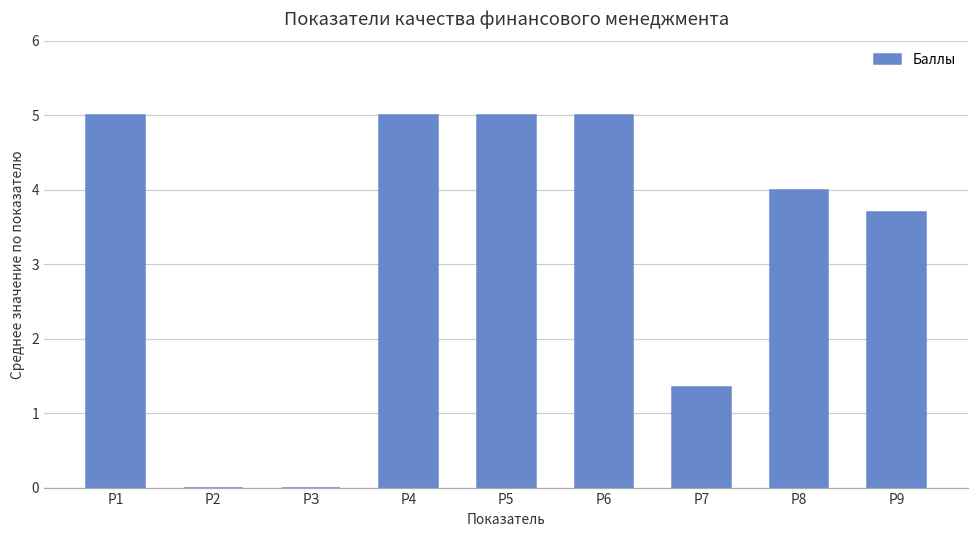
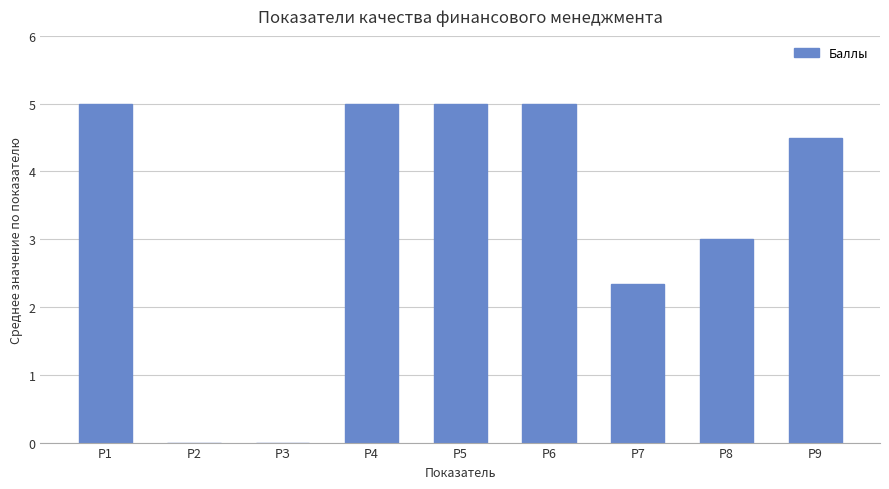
  {
    "Р1": 5.0,
    "Р2": 0.0,
    "РЗ": 0.0,
    "Р4": 5.0,
    "Р5": 5.0,
    "Р6": 5.0,
-   "Р7": 1.4,
-   "Р8": 4,
-   "Р9": 3.7
+   "Р7": 2.3,
+   "Р8": 3,
+   "Р9": 4.5
  }
